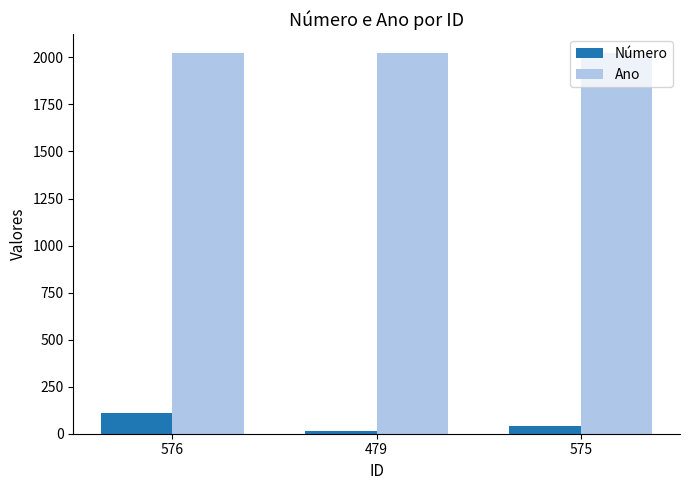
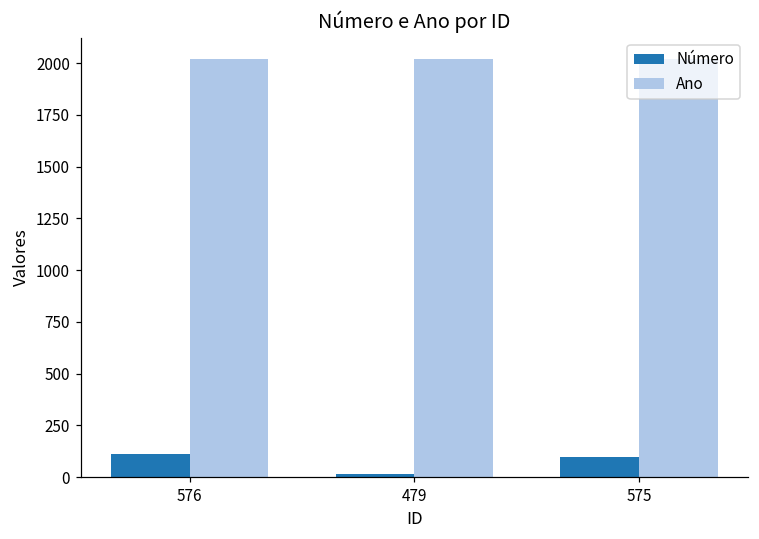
  {
    "Número": {
      "576": 110,
      "479": 20,
-     "575": 40
+     "575": 100
    },
    "Ano": {
      "576": 2020,
      "479": 2020
    }
  }
